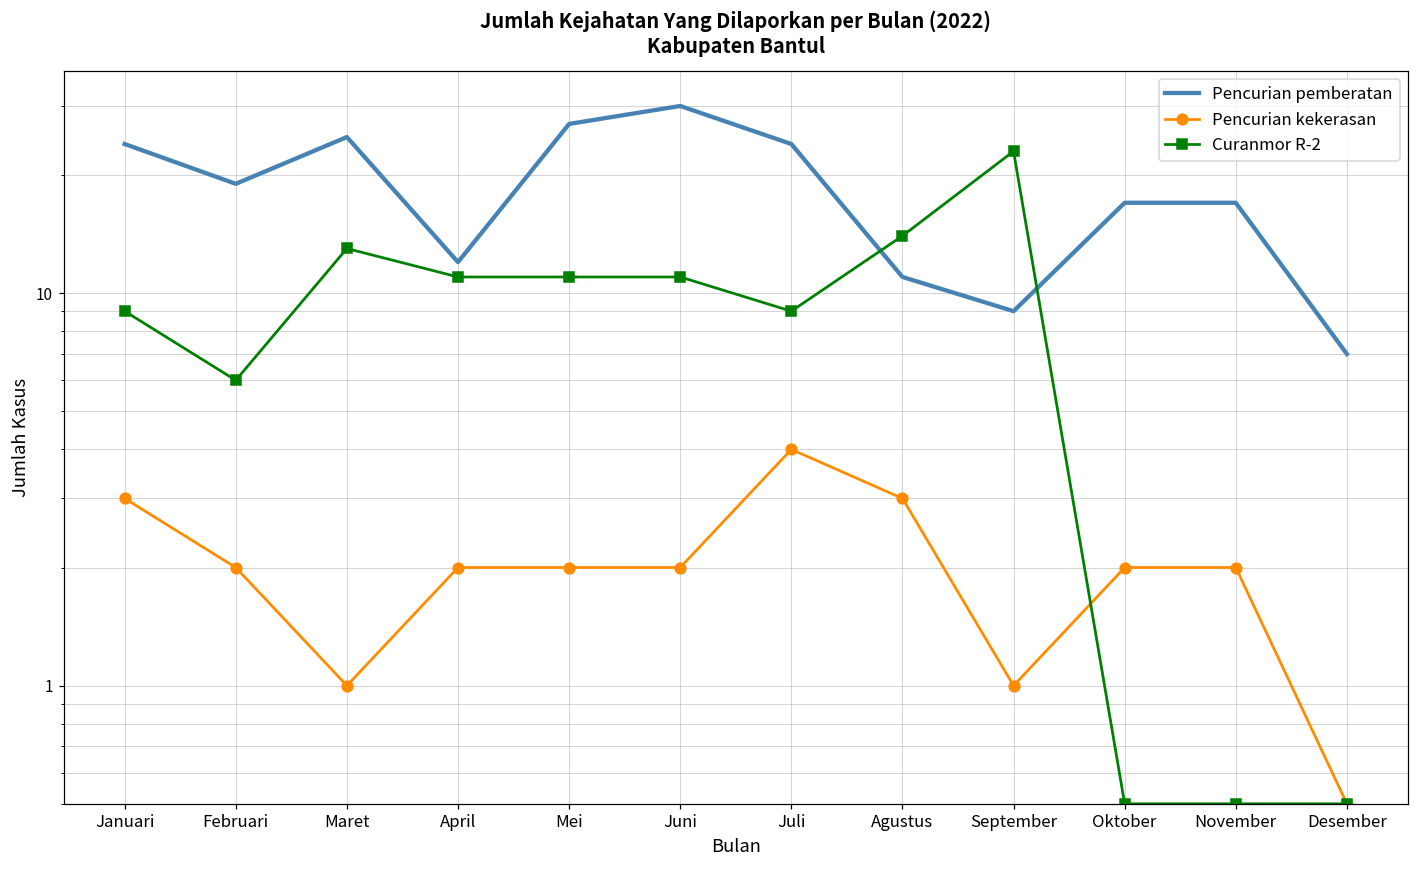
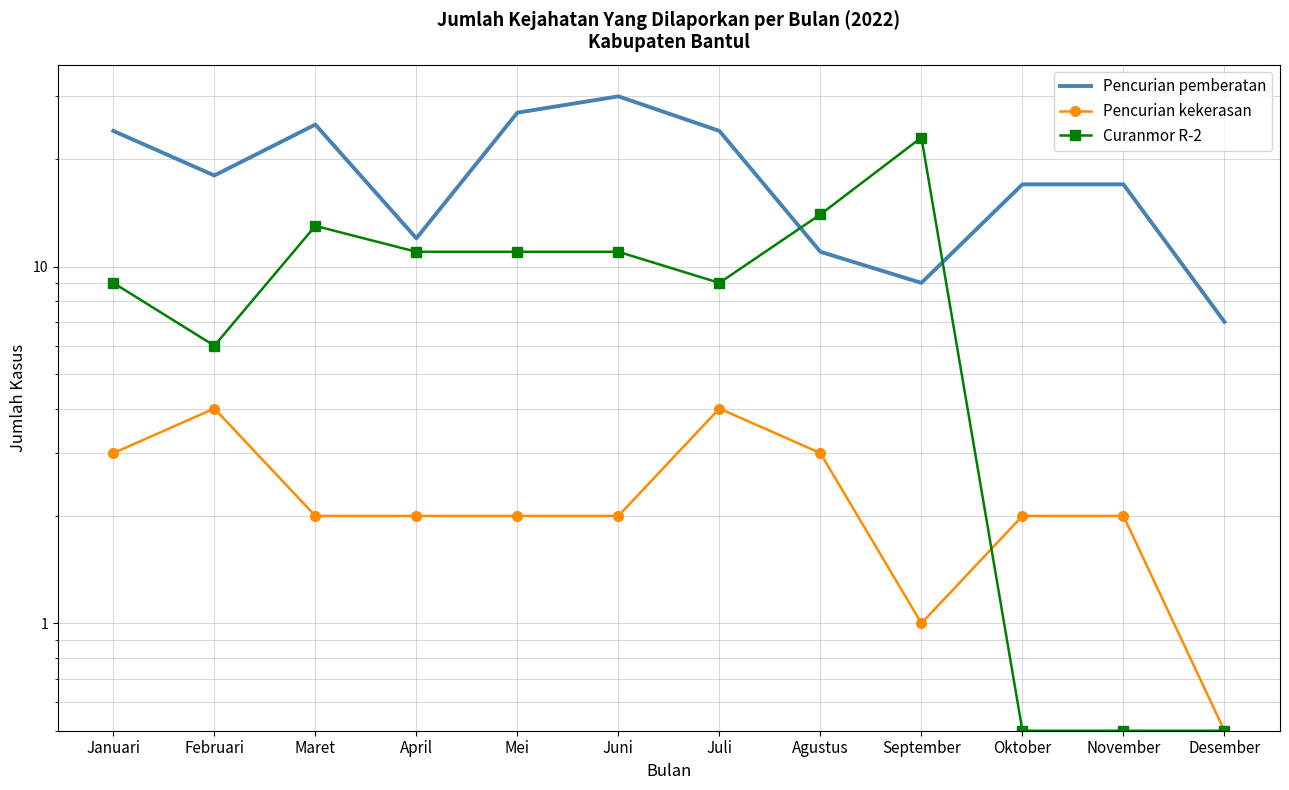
  {
    "Pencurian pemberatan": {
      "Januari": 24,
-     "Februari": 19,
+     "Februari": 18,
      "Maret": 25,
      "April": 12,
      "Mei": 27,
      "Juni": 30,
      "Juli": 24,
      "Agustus": 11,
      "September": 9,
      "Oktober": 17,
      "November": 17,
      "Desember": 7
    },
    "Pencurian kekerasan": {
      "Januari": 3,
-     "Februari": 2,
-     "Maret": 1,
+     "Februari": 4,
+     "Maret": 2,
      "April": 2,
      "Mei": 2,
      "Juni": 2,
      "Juli": 4,
      "Agustus": 3,
      "September": 1,
      "Oktober": 2,
      "November": 2
    },
    "Curanmor R-2": {
      "Januari": 9,
      "Februari": 6,
      "Maret": 13,
      "April": 11,
      "Mei": 11,
      "Juni": 11,
      "Juli": 9,
      "Agustus": 14,
      "September": 23,
      "Oktober": 0.50,
      "November": 0.50
    }
  }
